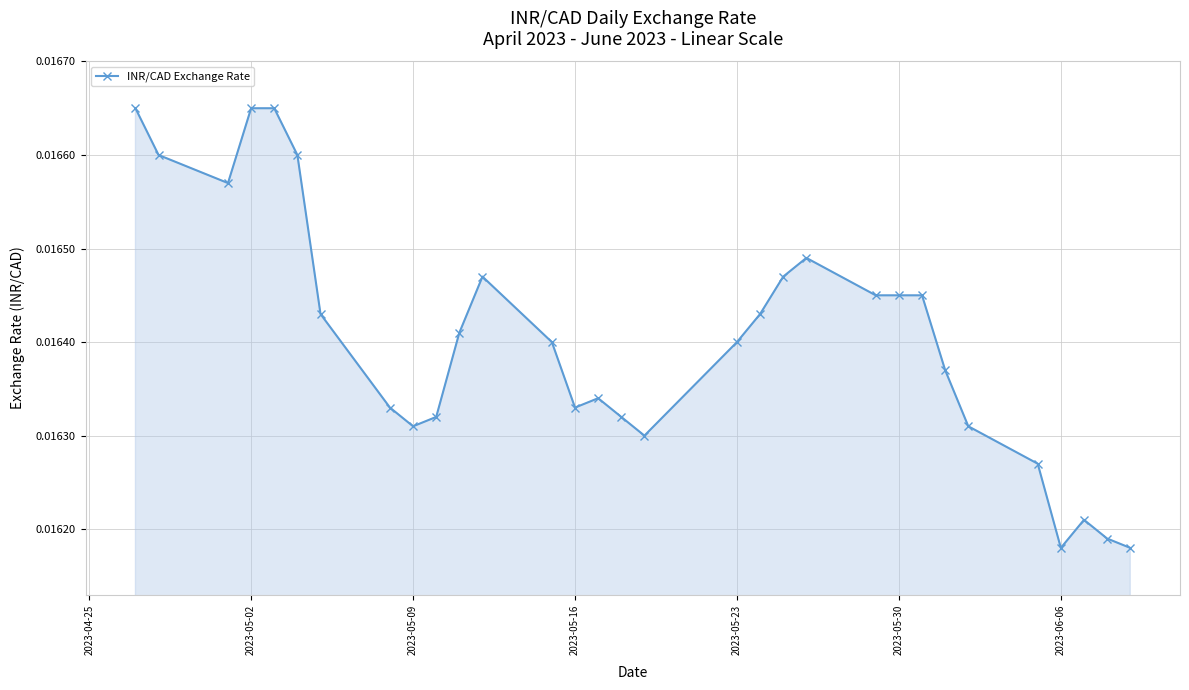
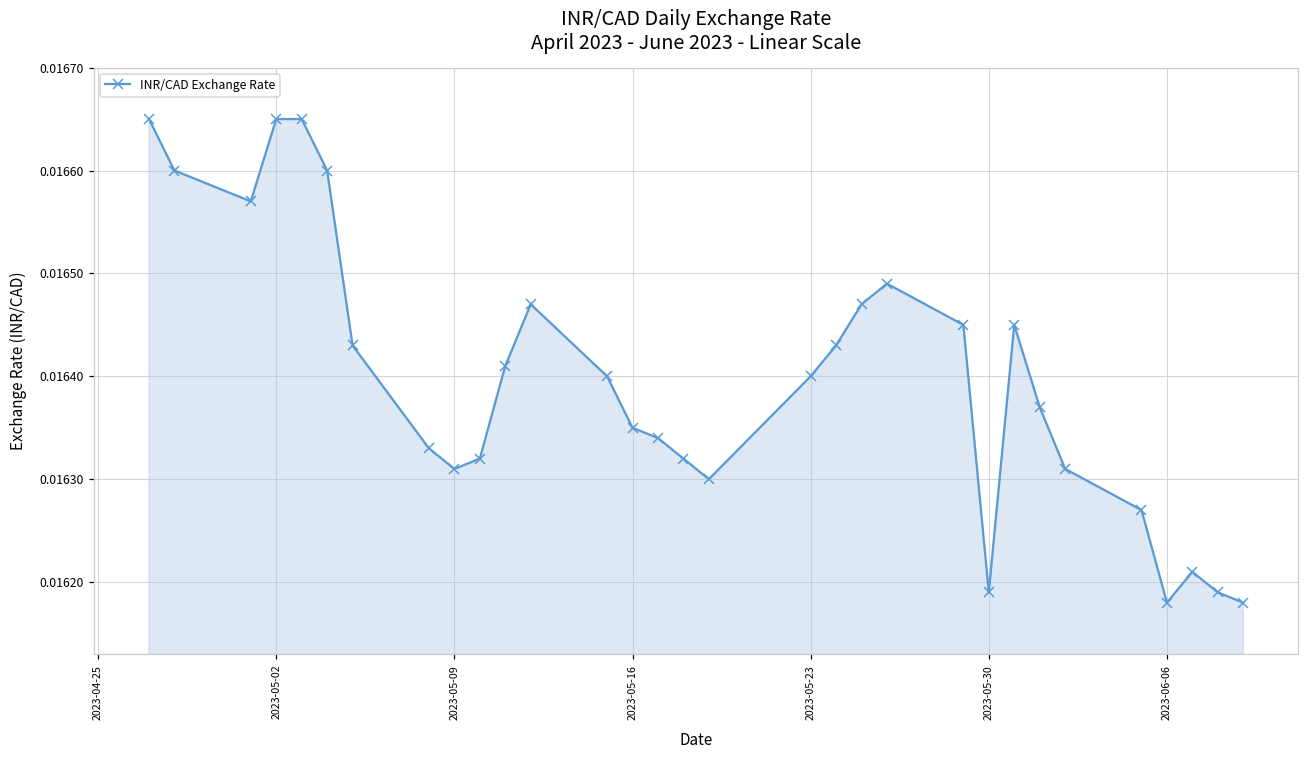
  {
    "2023-05-02": 0.01665,
    "2023-05-09": 0.01631,
-   "2023-05-16": 0.01633,
+   "2023-05-16": 0.01635,
    "2023-05-23": 0.01640,
-   "2023-05-30": 0.01645,
+   "2023-05-30": 0.01619,
    "2023-06-06": 0.01618
  }
